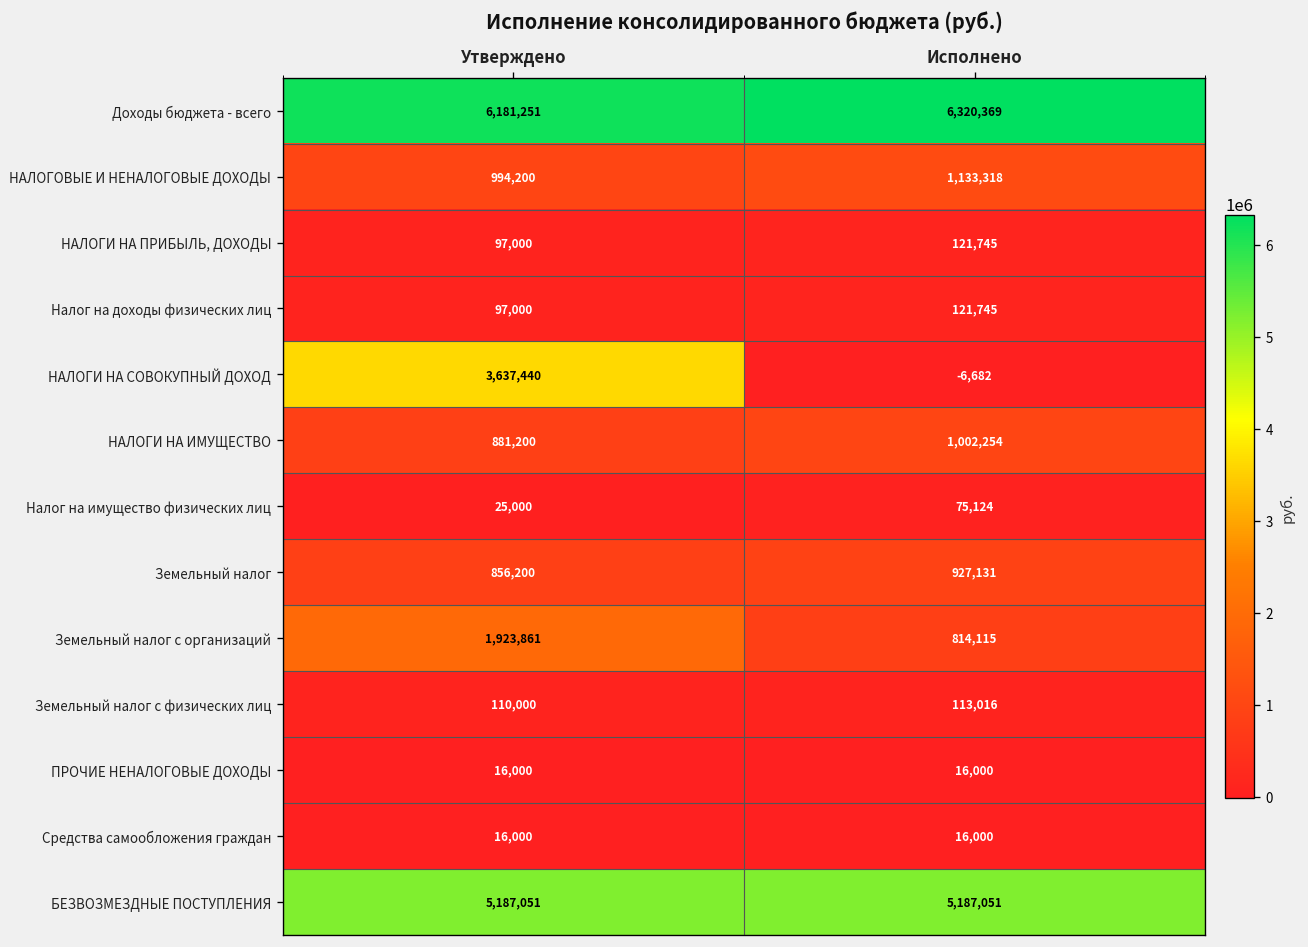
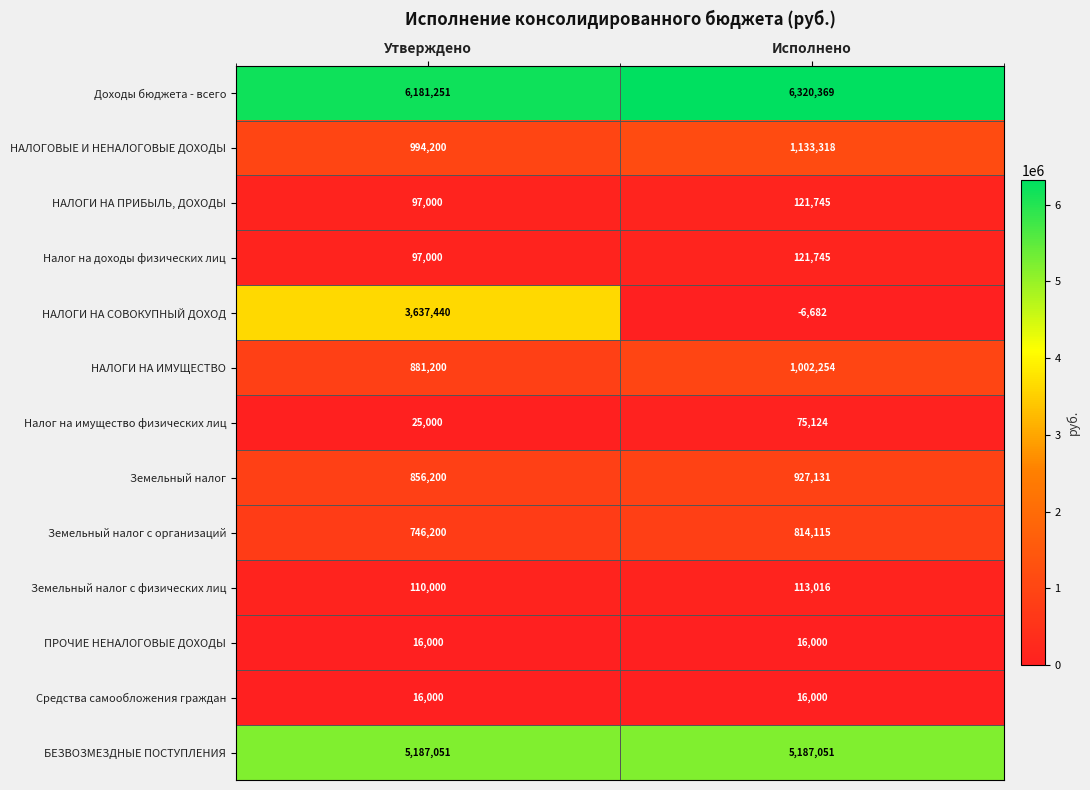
  {
    "Доходы бюджета - всего": {
      "Утверждено": "6,181,251",
      "Исполнено": "6,320,369"
    },
    "НАЛОГОВЫЕ И НЕНАЛОГОВЫЕ ДОХОДЫ": {
      "Утверждено": "994,200",
      "Исполнено": "1,133,318"
    },
    "НАЛОГИ НА ПРИБЫЛЬ, ДОХОДЫ": {
      "Утверждено": "97,000",
      "Исполнено": "121,745"
    },
    "Налог на доходы физических лиц": {
      "Утверждено": "97,000",
      "Исполнено": "121,745"
    },
    "НАЛОГИ НА СОВОКУПНЫЙ ДОХОД": {
      "Утверждено": "3,637,440",
      "Исполнено": "-6,682"
    },
    "НАЛОГИ НА ИМУЩЕСТВО": {
      "Утверждено": "881,200",
      "Исполнено": "1,002,254"
    },
    "Налог на имущество физических лиц": {
      "Утверждено": "25,000",
      "Исполнено": "75,124"
    },
    "Земельный налог": {
      "Утверждено": "856,200",
      "Исполнено": "927,131"
    },
    "Земельный налог с организаций": {
-     "Утверждено": "1,923,861",
+     "Утверждено": "746,200",
      "Исполнено": "814,115"
    },
    "Земельный налог с физических лиц": {
      "Утверждено": "110,000",
      "Исполнено": "113,016"
    },
    "ПРОЧИЕ НЕНАЛОГОВЫЕ ДОХОДЫ": {
      "Утверждено": "16,000",
      "Исполнено": "16,000"
    },
    "Средства самообложения граждан": {
      "Утверждено": "16,000",
      "Исполнено": "16,000"
    },
    "БЕЗВОЗМЕЗДНЫЕ ПОСТУПЛЕНИЯ": {
      "Утверждено": "5,187,051",
      "Исполнено": "5,187,051"
    }
  }
